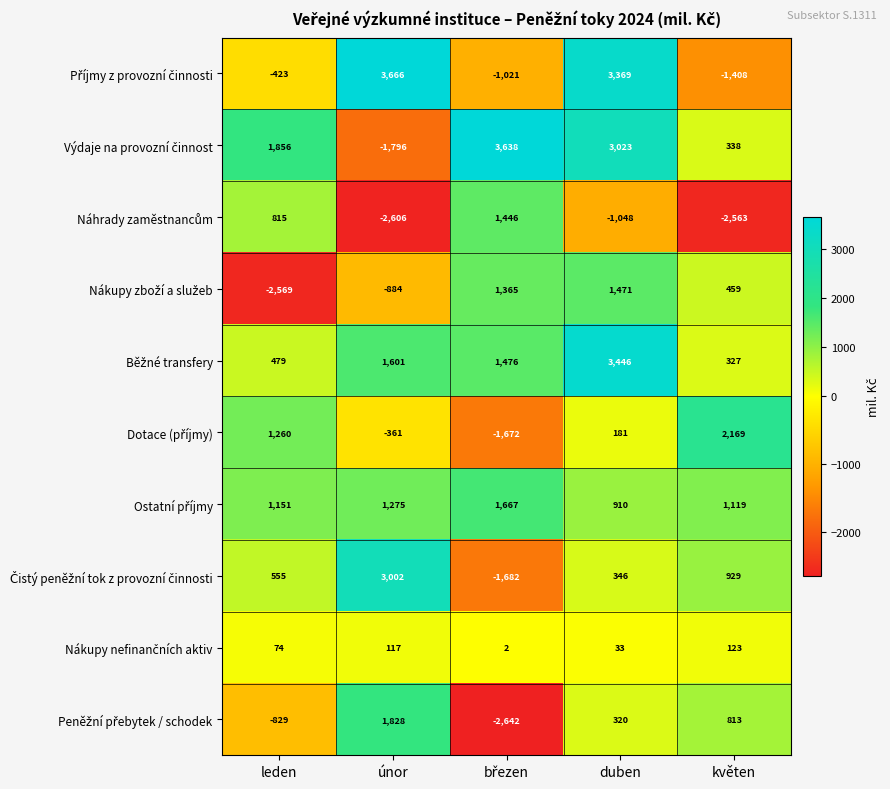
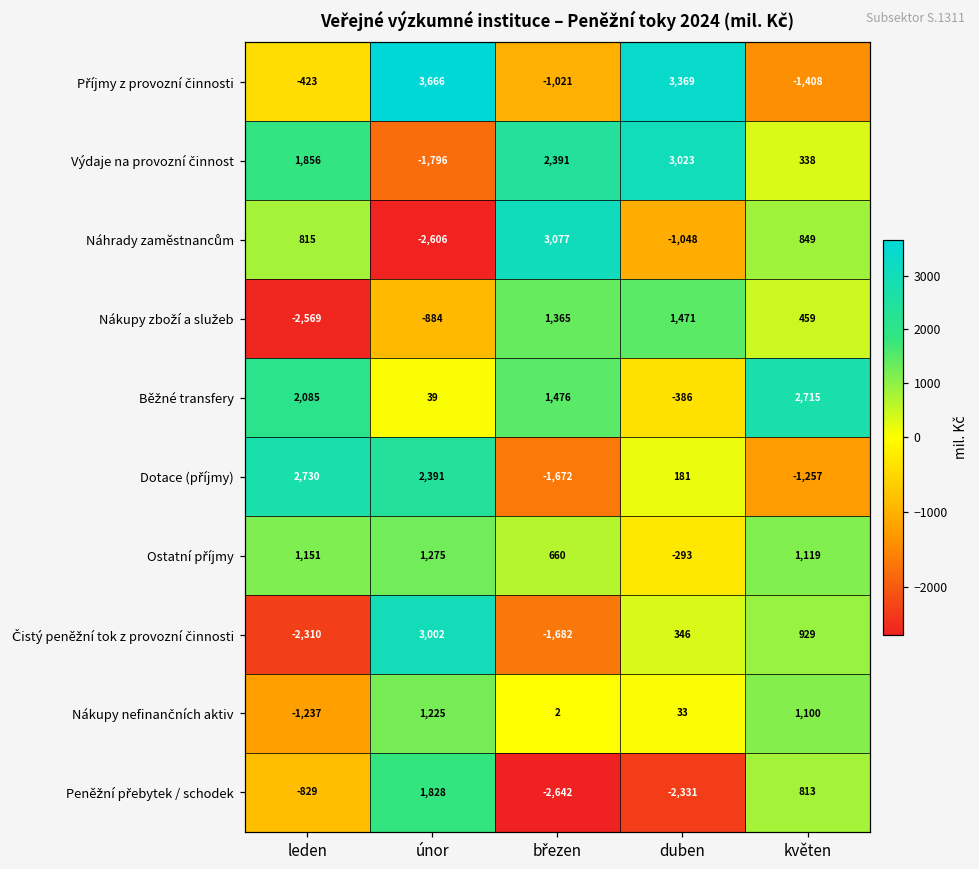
  {
    "Příjmy z provozní činnosti": {
      "leden": "-423",
      "únor": "3,666",
      "březen": "-1,021",
      "duben": "3,369",
      "květen": "-1,408"
    },
    "Výdaje na provozní činnost": {
      "leden": "1,856",
      "únor": "-1,796",
-     "březen": "3,638",
+     "březen": "2,391",
      "duben": "3,023",
      "květen": "338"
    },
    "Náhrady zaměstnancům": {
      "leden": "815",
      "únor": "-2,606",
-     "březen": "1,446",
+     "březen": "3,077",
      "duben": "-1,048",
-     "květen": "-2,563"
+     "květen": "849"
    },
    "Nákupy zboží a služeb": {
      "leden": "-2,569",
      "únor": "-884",
      "březen": "1,365",
      "duben": "1,471",
      "květen": "459"
    },
    "Běžné transfery": {
-     "leden": "479",
-     "únor": "1,601",
+     "leden": "2,085",
+     "únor": "39",
      "březen": "1,476",
-     "duben": "3,446",
-     "květen": "327"
+     "duben": "-386",
+     "květen": "2,715"
    },
    "Dotace (příjmy)": {
-     "leden": "1,260",
-     "únor": "-361",
+     "leden": "2,730",
+     "únor": "2,391",
      "březen": "-1,672",
      "duben": "181",
-     "květen": "2,169"
+     "květen": "-1,257"
    },
    "Ostatní příjmy": {
      "leden": "1,151",
      "únor": "1,275",
-     "březen": "1,667",
-     "duben": "910",
+     "březen": "660",
+     "duben": "-293",
      "květen": "1,119"
    },
    "Čistý peněžní tok z provozní činnosti": {
-     "leden": "555",
+     "leden": "-2,310",
      "únor": "3,002",
      "březen": "-1,682",
      "duben": "346",
      "květen": "929"
    },
    "Nákupy nefinančních aktiv": {
-     "leden": "74",
-     "únor": "117",
+     "leden": "-1,237",
+     "únor": "1,225",
      "březen": "2",
      "duben": "33",
-     "květen": "123"
+     "květen": "1,100"
    },
    "Peněžní přebytek / schodek": {
      "leden": "-829",
      "únor": "1,828",
      "březen": "-2,642",
-     "duben": "320",
+     "duben": "-2,331",
      "květen": "813"
    }
  }
